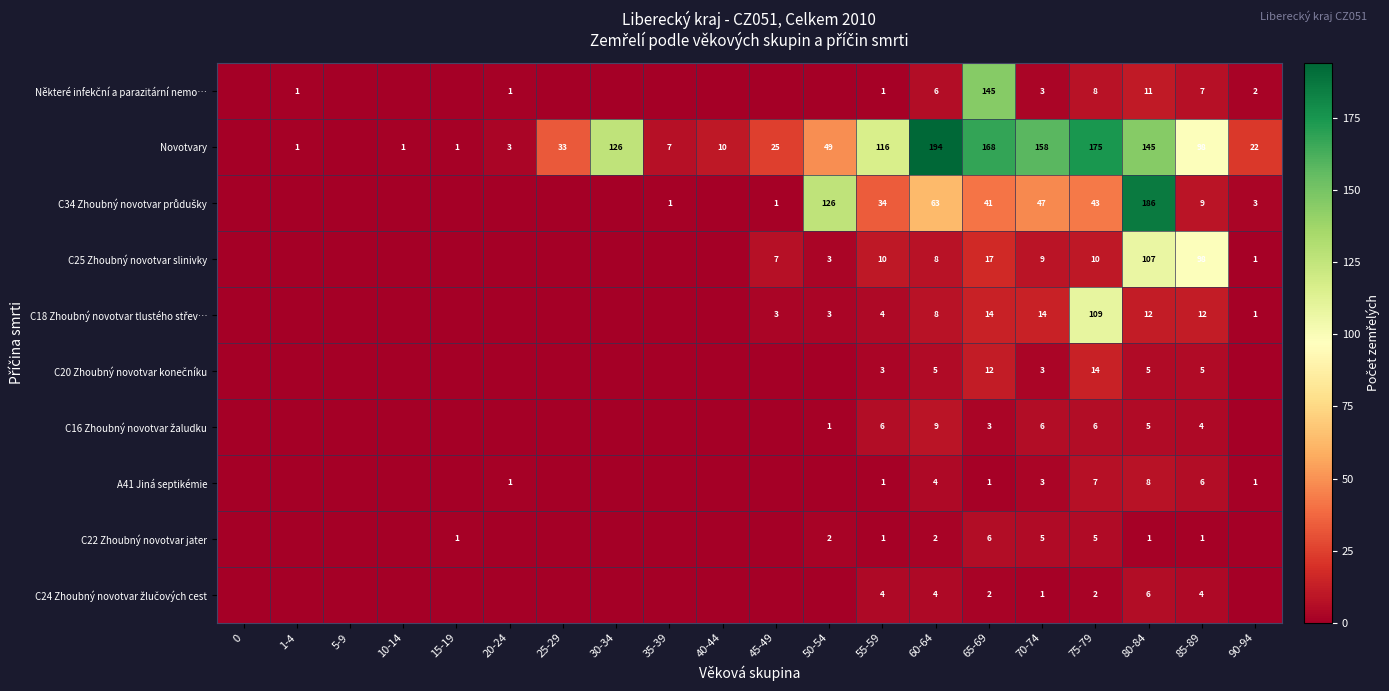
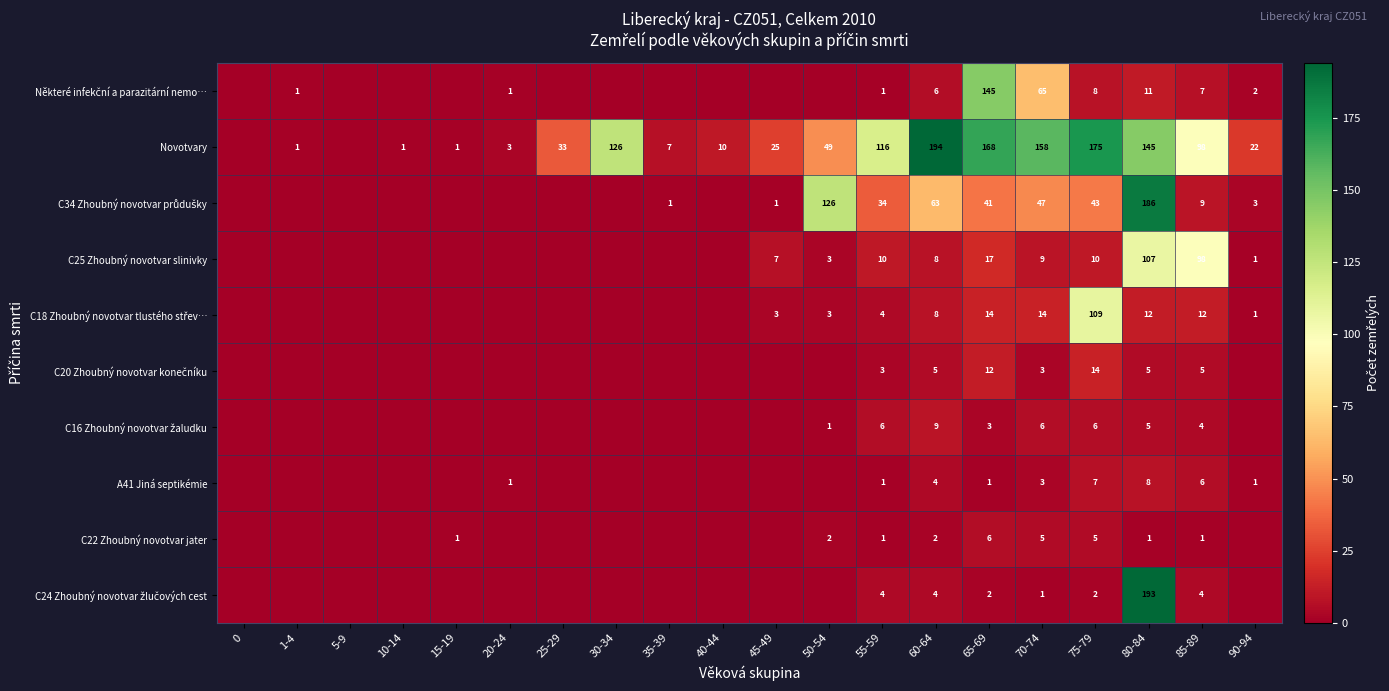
  {
    "Některé infekční a parazitární nemo…": {
      "1-4": 1,
      "20-24": 1,
      "55-59": 1,
      "60-64": 6,
      "65-69": 145,
-     "70-74": 3,
+     "70-74": 65,
      "75-79": 8,
      "80-84": 11,
      "85-89": 7,
      "90-94": 2
    },
    "Novotvary": {
      "1-4": 1,
      "10-14": 1,
      "15-19": 1,
      "20-24": 3,
      "25-29": 33,
      "30-34": 126,
      "35-39": 7,
      "40-44": 10,
      "45-49": 25,
      "50-54": 49,
      "55-59": 116,
      "60-64": 194,
      "65-69": 168,
      "70-74": 158,
      "75-79": 175,
      "80-84": 145,
      "85-89": 98,
      "90-94": 22
    },
    "C34 Zhoubný novotvar průdušky": {
      "35-39": 1,
      "45-49": 1,
      "50-54": 126,
      "55-59": 34,
      "60-64": 63,
      "65-69": 41,
      "70-74": 47,
      "75-79": 43,
      "80-84": 186,
      "85-89": 9,
      "90-94": 3
    },
    "C25 Zhoubný novotvar slinivky": {
      "45-49": 7,
      "50-54": 3,
      "55-59": 10,
      "60-64": 8,
      "65-69": 17,
      "70-74": 9,
      "75-79": 10,
      "80-84": 107,
      "85-89": 98,
      "90-94": 1
    },
    "C18 Zhoubný novotvar tlustého střev…": {
      "45-49": 3,
      "50-54": 3,
      "55-59": 4,
      "60-64": 8,
      "65-69": 14,
      "70-74": 14,
      "75-79": 109,
      "80-84": 12,
      "85-89": 12,
      "90-94": 1
    },
    "C20 Zhoubný novotvar konečníku": {
      "55-59": 3,
      "60-64": 5,
      "65-69": 12,
      "70-74": 3,
      "75-79": 14,
      "80-84": 5,
      "85-89": 5
    },
    "C16 Zhoubný novotvar žaludku": {
      "50-54": 1,
      "55-59": 6,
      "60-64": 9,
      "65-69": 3,
      "70-74": 6,
      "75-79": 6,
      "80-84": 5,
      "85-89": 4
    },
    "A41 Jiná septikémie": {
      "20-24": 1,
      "55-59": 1,
      "60-64": 4,
      "65-69": 1,
      "70-74": 3,
      "75-79": 7,
      "80-84": 8,
      "85-89": 6,
      "90-94": 1
    },
    "C22 Zhoubný novotvar jater": {
      "15-19": 1,
      "50-54": 2,
      "55-59": 1,
      "60-64": 2,
      "65-69": 6,
      "70-74": 5,
      "75-79": 5,
      "80-84": 1,
      "85-89": 1
    },
    "C24 Zhoubný novotvar žlučových cest": {
      "55-59": 4,
      "60-64": 4,
      "65-69": 2,
      "70-74": 1,
      "75-79": 2,
-     "80-84": 6,
+     "80-84": 193,
      "85-89": 4
    }
  }
